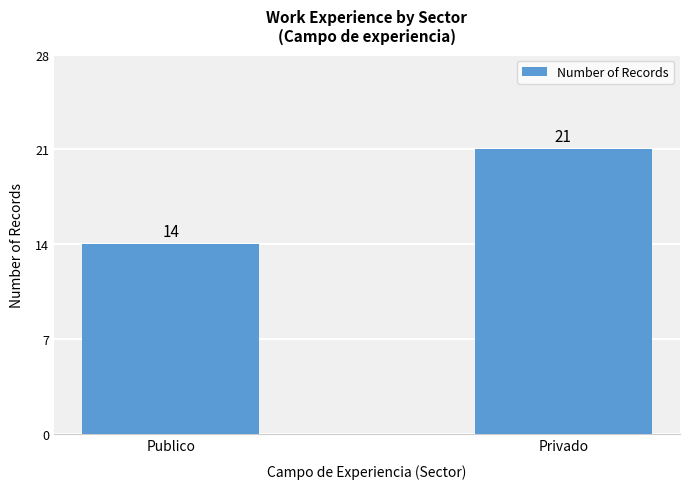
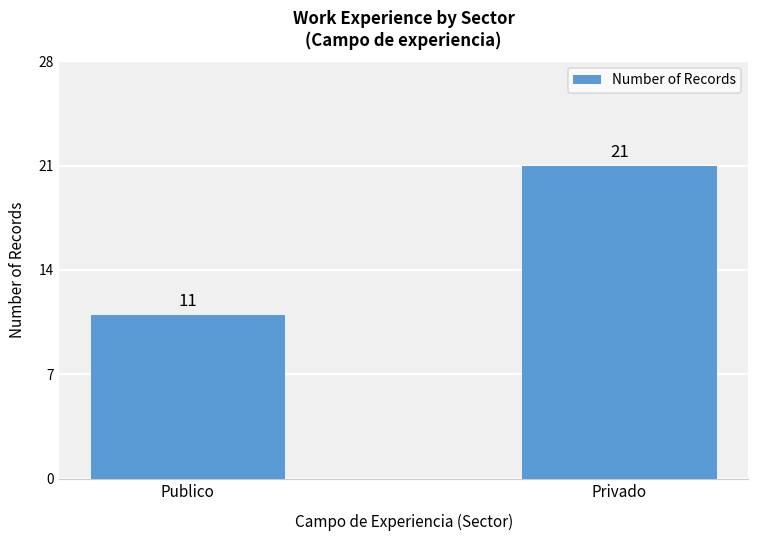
  {
-   "Publico": 14,
+   "Publico": 11,
    "Privado": 21
  }
